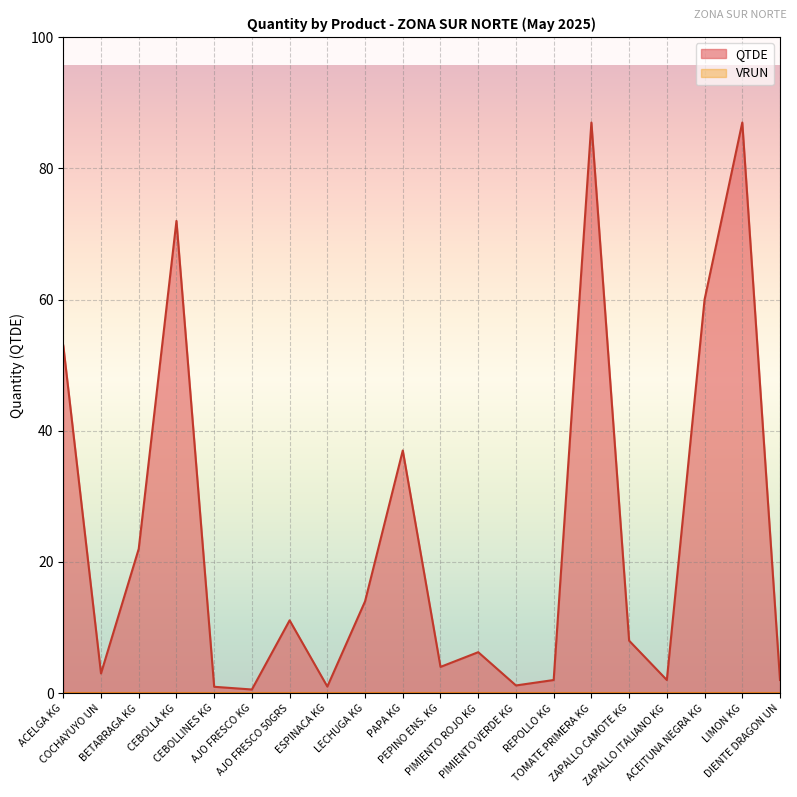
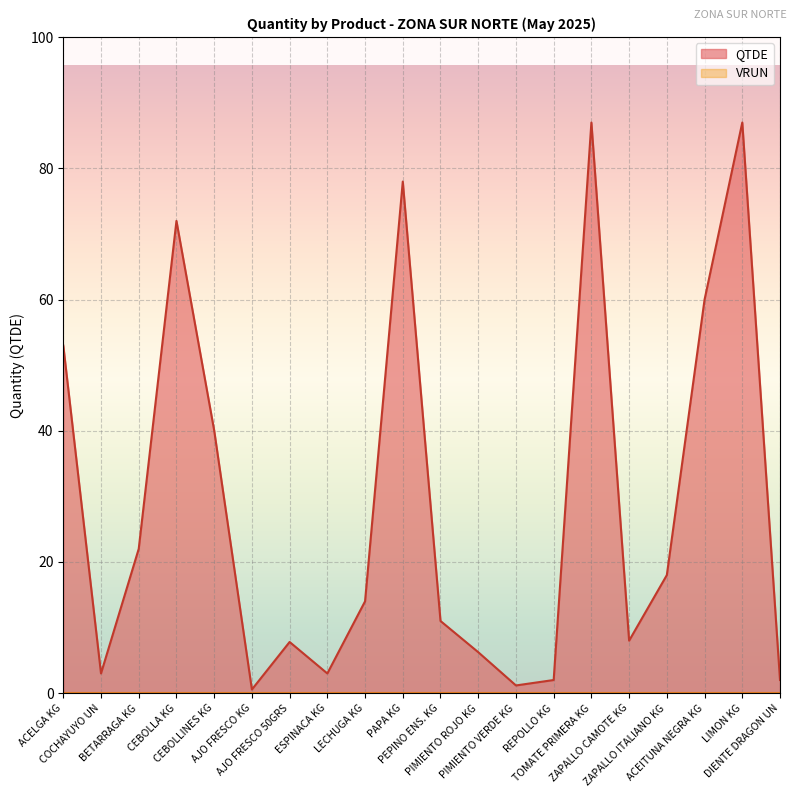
  {
    "QTDE": {
      "ACELGA KG": 53,
      "COCHAYUYO UN": 3,
      "BETARRAGA KG": 22,
      "CEBOLLA KG": 72,
-     "CEBOLLINES KG": 1,
+     "CEBOLLINES KG": 40,
      "AJO FRESCO KG": 1,
-     "AJO FRESCO 50GRS": 11,
-     "ESPINACA KG": 1,
+     "AJO FRESCO 50GRS": 8,
+     "ESPINACA KG": 3,
      "LECHUGA KG": 14,
-     "PAPA KG": 37,
-     "PEPINO ENS. KG": 4,
+     "PAPA KG": 78,
+     "PEPINO ENS. KG": 11,
      "PIMIENTO ROJO KG": 6,
      "PIMIENTO VERDE KG": 1,
      "REPOLLO KG": 2,
      "TOMATE PRIMERA KG": 87,
      "ZAPALLO CAMOTE KG": 8,
-     "ZAPALLO ITALIANO KG": 2,
+     "ZAPALLO ITALIANO KG": 18,
      "ACEITUNA NEGRA KG": 60,
      "LIMON KG": 87,
      "DIENTE DRAGON UN": 2
    },
    "VRUN": {
      "ACELGA KG": 0,
      "COCHAYUYO UN": 0,
      "BETARRAGA KG": 0,
      "CEBOLLA KG": 0,
      "CEBOLLINES KG": 0,
      "AJO FRESCO KG": 0,
      "AJO FRESCO 50GRS": 0,
      "ESPINACA KG": 0,
      "LECHUGA KG": 0,
      "PAPA KG": 0,
      "PEPINO ENS. KG": 0,
      "PIMIENTO ROJO KG": 0,
      "PIMIENTO VERDE KG": 0,
      "REPOLLO KG": 0,
      "TOMATE PRIMERA KG": 0,
      "ZAPALLO CAMOTE KG": 0,
      "ZAPALLO ITALIANO KG": 0,
      "ACEITUNA NEGRA KG": 0,
      "LIMON KG": 0,
      "DIENTE DRAGON UN": 0
    }
  }
